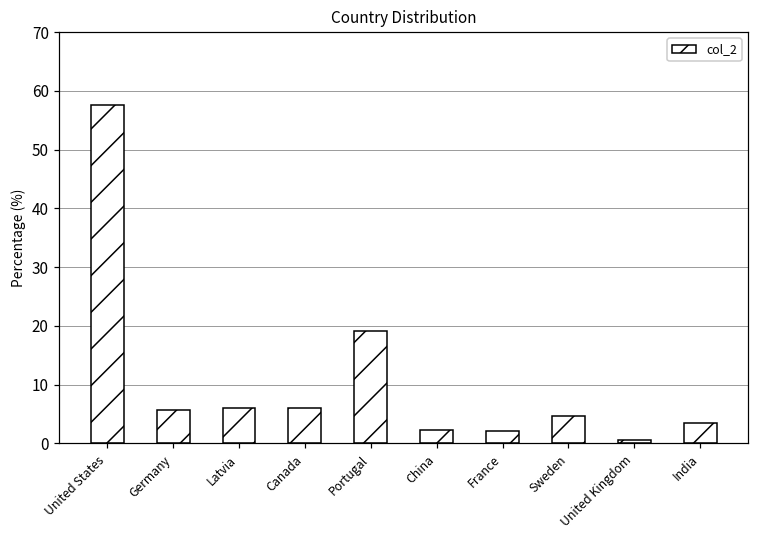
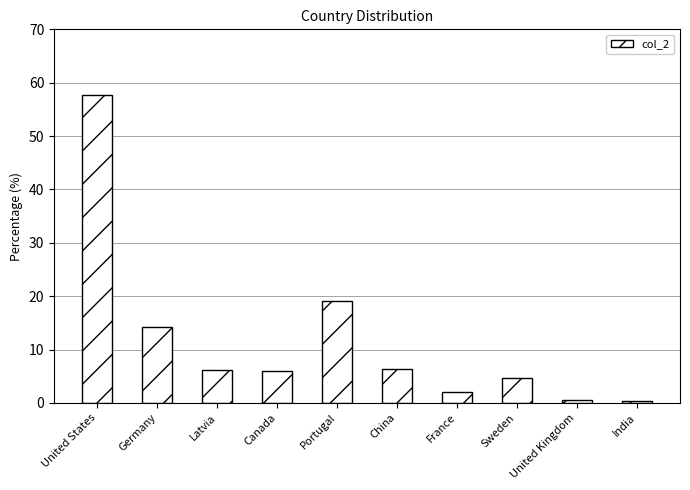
  {
    "United States": 58,
-   "Germany": 6,
+   "Germany": 14,
    "Latvia": 6,
    "Canada": 6,
    "Portugal": 19,
-   "China": 2,
+   "China": 6,
    "France": 2,
    "Sweden": 5,
    "United Kingdom": 1,
-   "India": 3
+   "India": 0
  }
